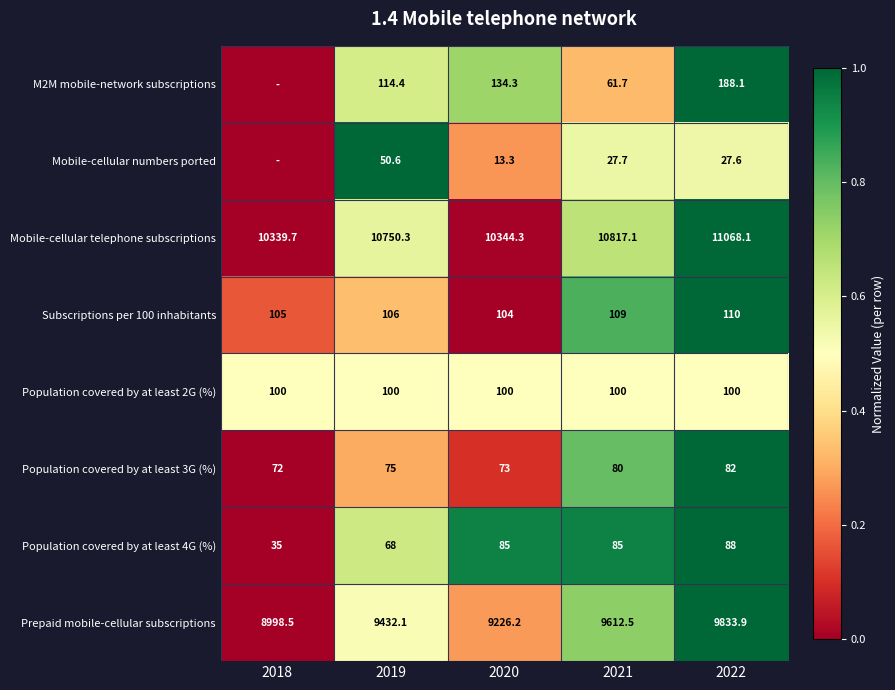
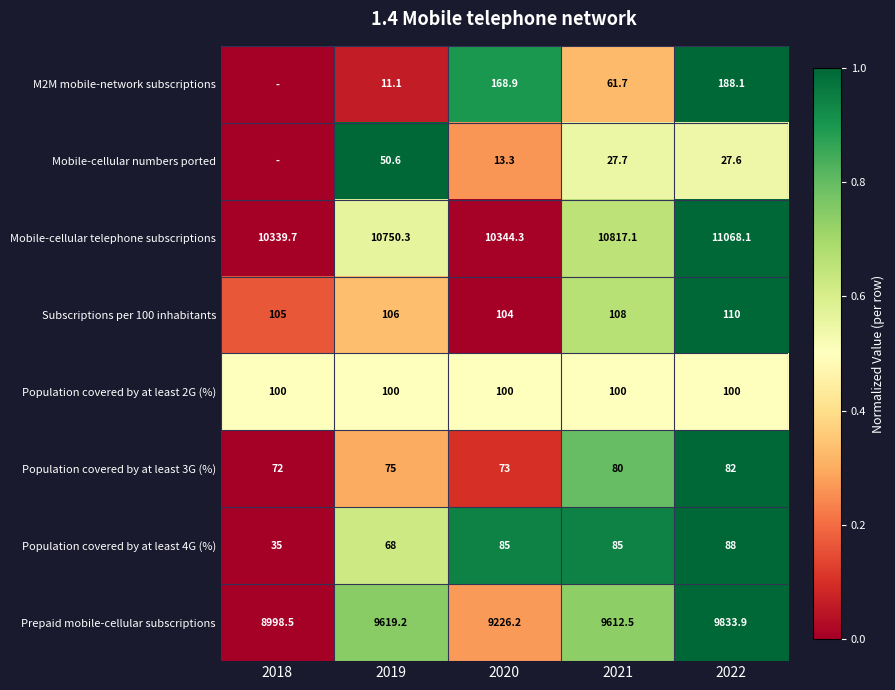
  {
    "M2M mobile-network subscriptions": {
-     "2019": 114.4,
-     "2020": 134.3,
+     "2019": 11.1,
+     "2020": 168.9,
      "2021": 61.7,
      "2022": 188.1
    },
    "Mobile-cellular numbers ported": {
      "2019": 50.6,
      "2020": 13.3,
      "2021": 27.7,
      "2022": 27.6
    },
    "Mobile-cellular telephone subscriptions": {
      "2018": 10339.7,
      "2019": 10750.3,
      "2020": 10344.3,
      "2021": 10817.1,
      "2022": 11068.1
    },
    "Subscriptions per 100 inhabitants": {
      "2018": 105,
      "2019": 106,
      "2020": 104,
-     "2021": 109,
+     "2021": 108,
      "2022": 110
    },
    "Population covered by at least 2G (%)": {
      "2018": 100,
      "2019": 100,
      "2020": 100,
      "2021": 100,
      "2022": 100
    },
    "Population covered by at least 3G (%)": {
      "2018": 72,
      "2019": 75,
      "2020": 73,
      "2021": 80,
      "2022": 82
    },
    "Population covered by at least 4G (%)": {
      "2018": 35,
      "2019": 68,
      "2020": 85,
      "2021": 85,
      "2022": 88
    },
    "Prepaid mobile-cellular subscriptions": {
      "2018": 8998.5,
-     "2019": 9432.1,
+     "2019": 9619.2,
      "2020": 9226.2,
      "2021": 9612.5,
      "2022": 9833.9
    }
  }
